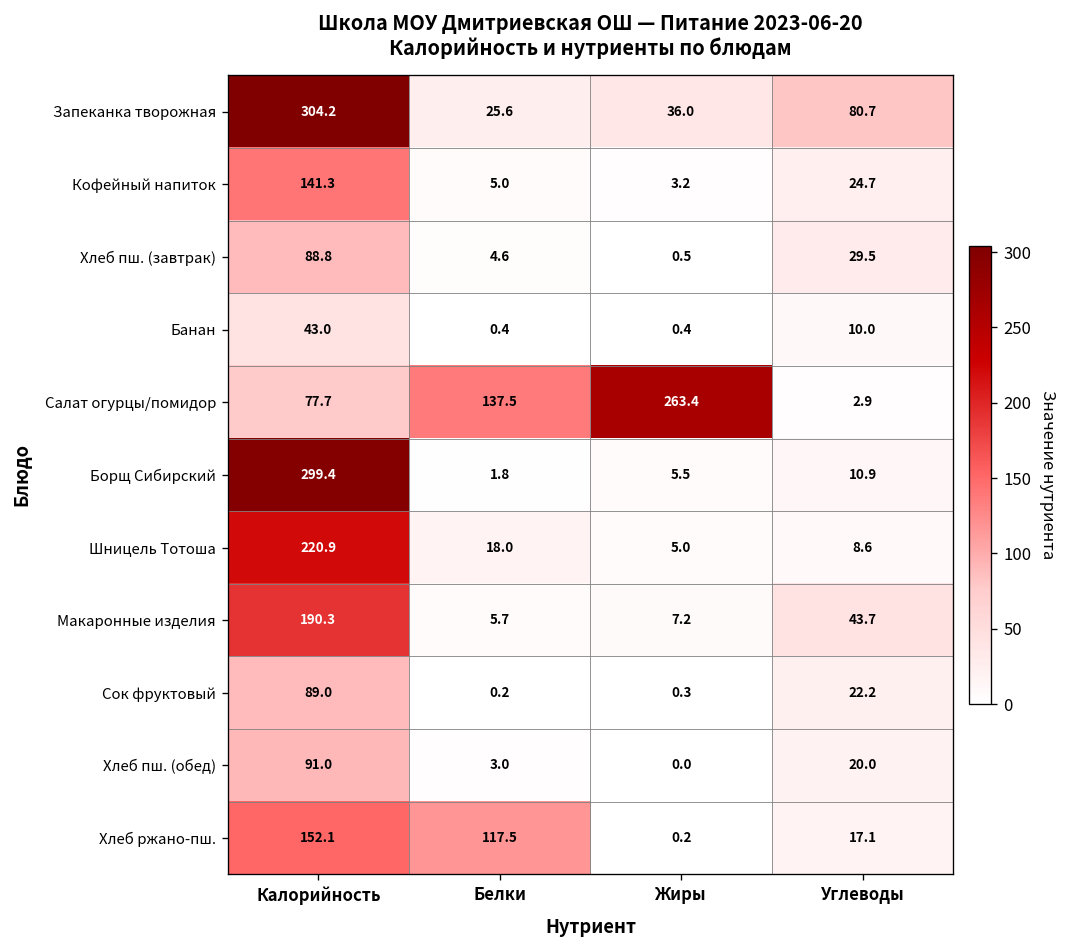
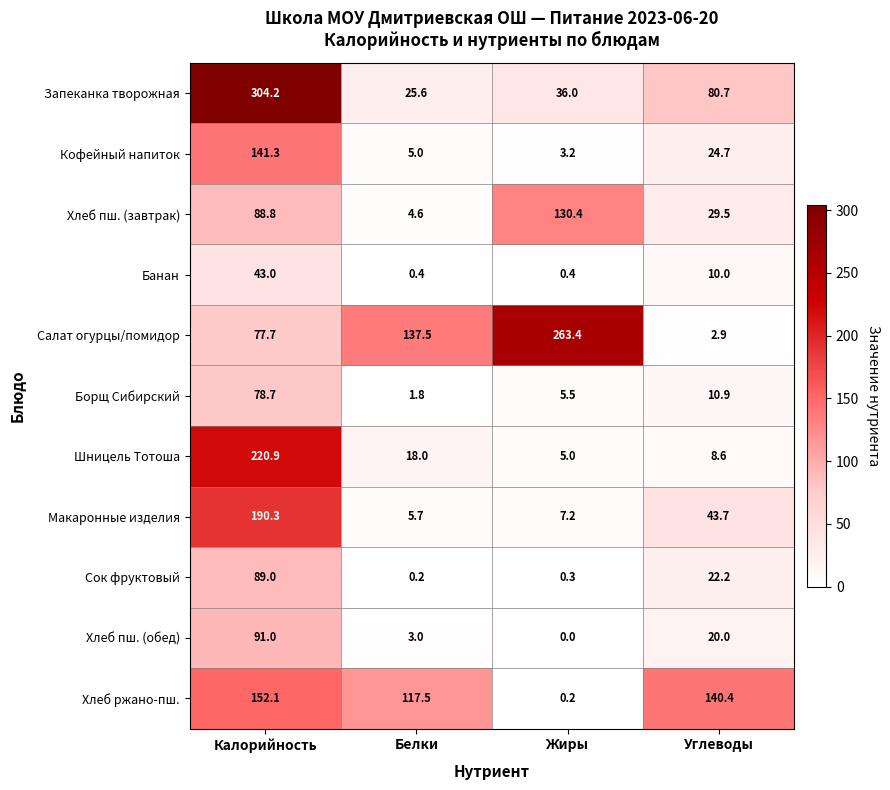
  {
    "Запеканка творожная": {
      "Калорийность": 304.2,
      "Белки": 25.6,
      "Жиры": 36.0,
      "Углеводы": 80.7
    },
    "Кофейный напиток": {
      "Калорийность": 141.3,
      "Белки": 5.0,
      "Жиры": 3.2,
      "Углеводы": 24.7
    },
    "Хлеб пш. (завтрак)": {
      "Калорийность": 88.8,
      "Белки": 4.6,
-     "Жиры": 0.5,
+     "Жиры": 130.4,
      "Углеводы": 29.5
    },
    "Банан": {
      "Калорийность": 43.0,
      "Белки": 0.4,
      "Жиры": 0.4,
      "Углеводы": 10.0
    },
    "Салат огурцы/помидор": {
      "Калорийность": 77.7,
      "Белки": 137.5,
      "Жиры": 263.4,
      "Углеводы": 2.9
    },
    "Борщ Сибирский": {
-     "Калорийность": 299.4,
+     "Калорийность": 78.7,
      "Белки": 1.8,
      "Жиры": 5.5,
      "Углеводы": 10.9
    },
    "Шницель Тотоша": {
      "Калорийность": 220.9,
      "Белки": 18.0,
      "Жиры": 5.0,
      "Углеводы": 8.6
    },
    "Макаронные изделия": {
      "Калорийность": 190.3,
      "Белки": 5.7,
      "Жиры": 7.2,
      "Углеводы": 43.7
    },
    "Сок фруктовый": {
      "Калорийность": 89.0,
      "Белки": 0.2,
      "Жиры": 0.3,
      "Углеводы": 22.2
    },
    "Хлеб пш. (обед)": {
      "Калорийность": 91.0,
      "Белки": 3.0,
      "Жиры": 0.0,
      "Углеводы": 20.0
    },
    "Хлеб ржано-пш.": {
      "Калорийность": 152.1,
      "Белки": 117.5,
      "Жиры": 0.2,
-     "Углеводы": 17.1
+     "Углеводы": 140.4
    }
  }
